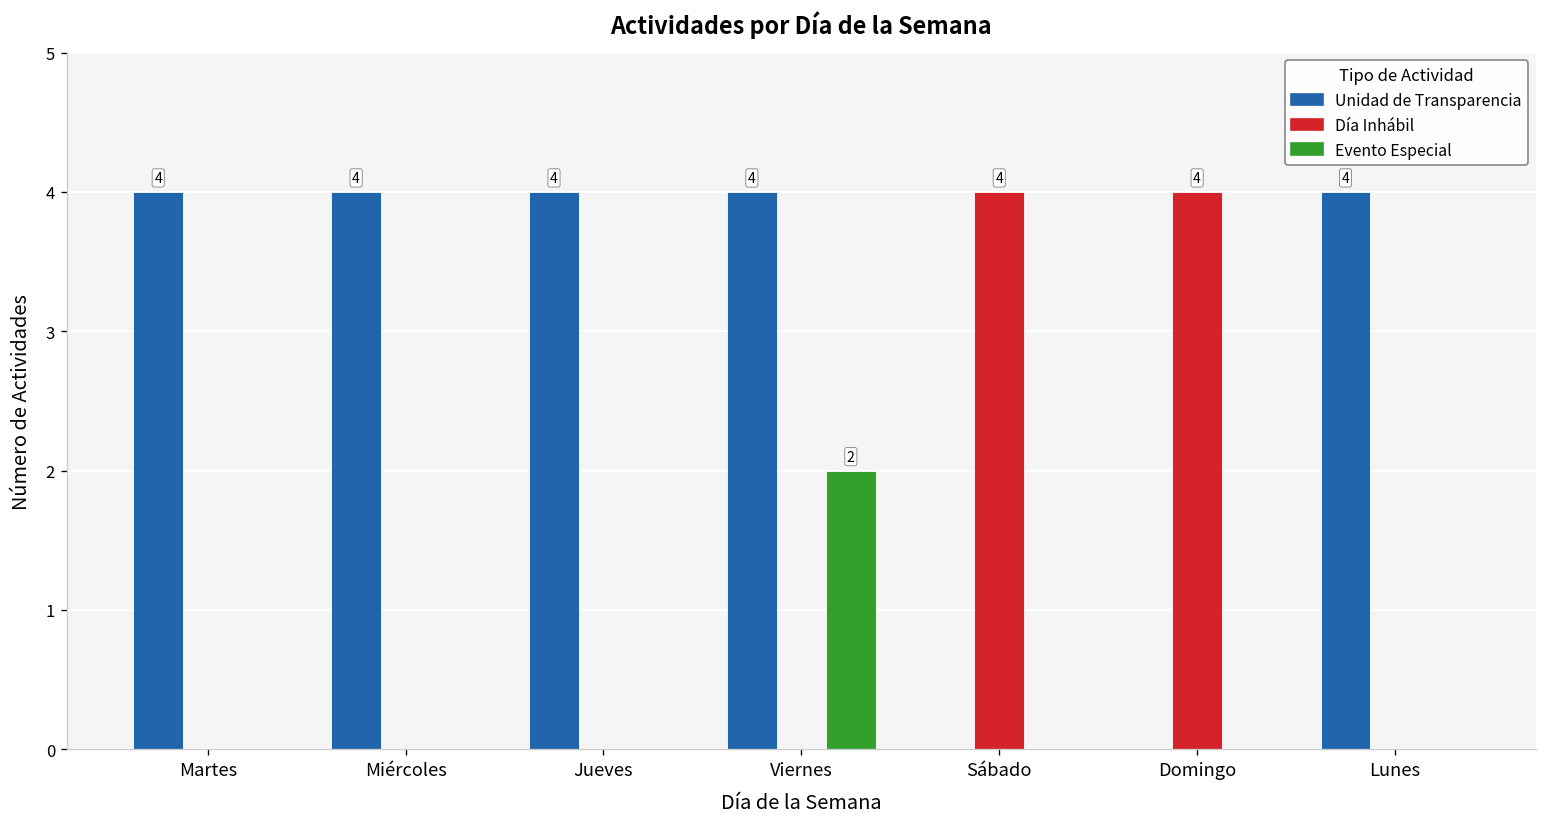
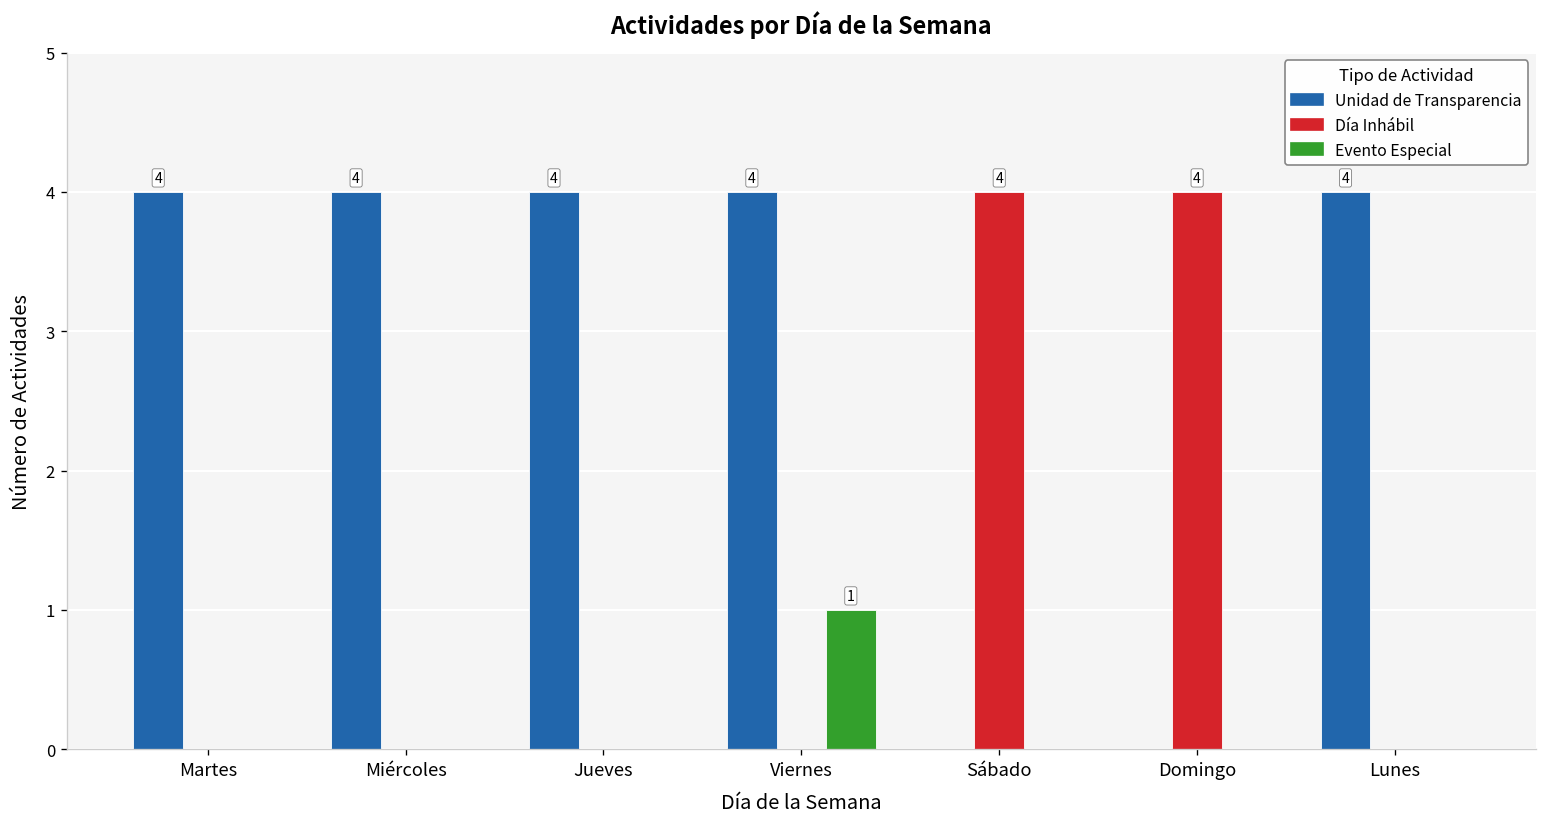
  {
    "Unidad de Transparencia": {
      "Sábado": 0.00,
      "Domingo": 0.00
    },
    "Día Inhábil": {
      "Martes": 0.00,
      "Miércoles": 0.00,
      "Jueves": 0.00,
      "Viernes": 0.00,
      "Lunes": 0.00
    },
    "Evento Especial": {
-     "Viernes": 2
+     "Viernes": 1
    }
  }
